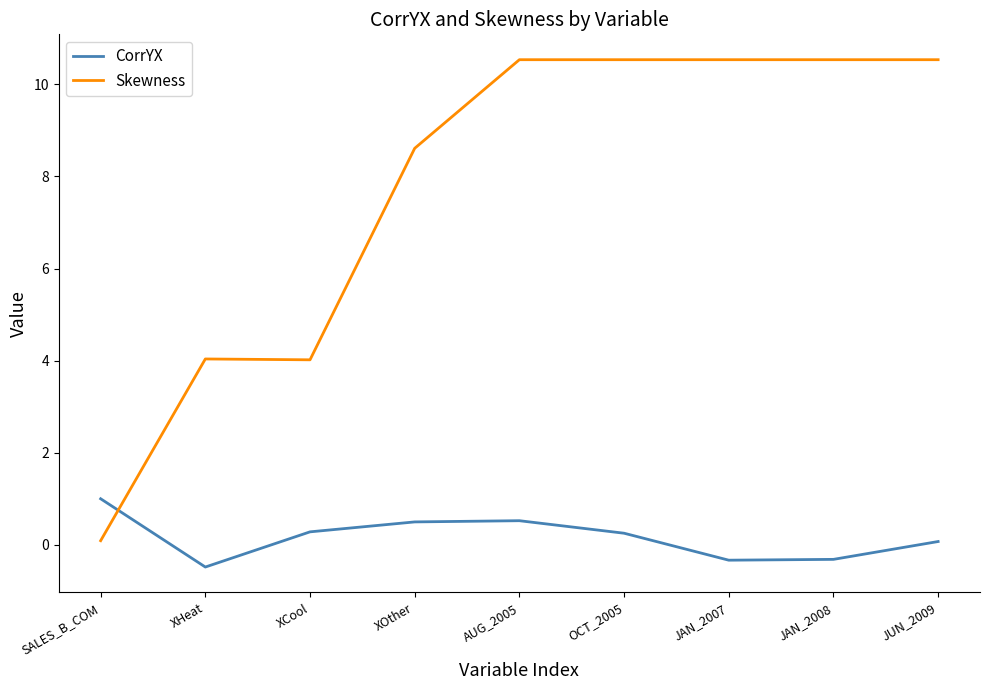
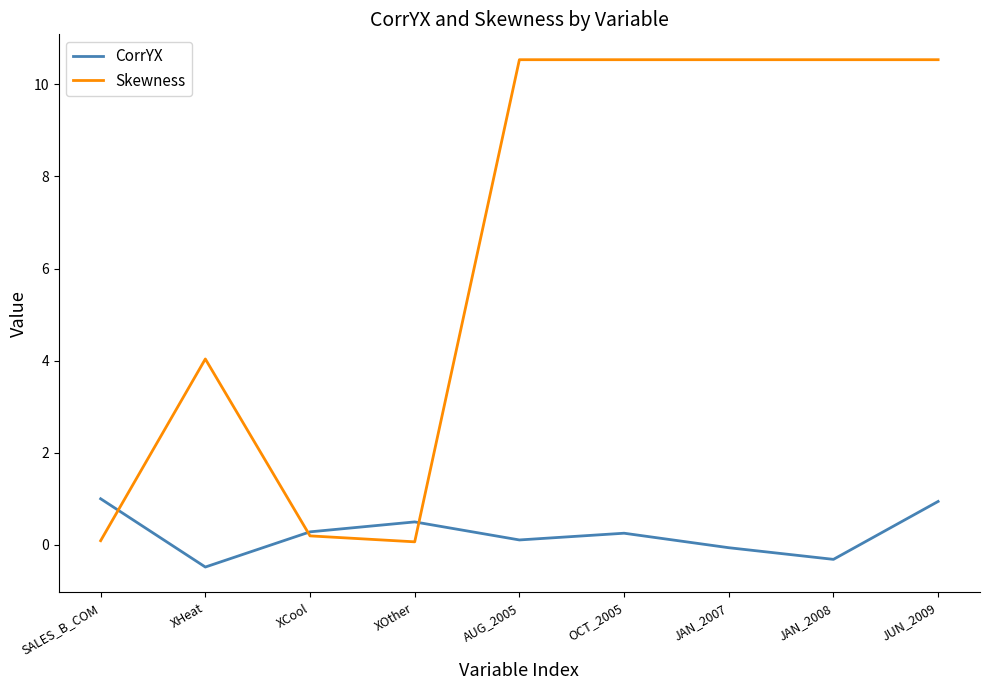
  {
    "CorrYX": {
      "SALES_B_COM": 1.0,
      "XHeat": -0.5,
      "XCool": 0.3,
      "XOther": 0.5,
-     "AUG_2005": 0.5,
+     "AUG_2005": 0.1,
      "OCT_2005": 0.3,
-     "JAN_2007": -0.3,
+     "JAN_2007": -0.1,
      "JAN_2008": -0.3,
-     "JUN_2009": 0.1
+     "JUN_2009": 0.9
    },
    "Skewness": {
      "SALES_B_COM": 0.1,
      "XHeat": 4.0,
-     "XCool": 4.0,
-     "XOther": 8.6,
+     "XCool": 0.2,
+     "XOther": 0.1,
      "AUG_2005": 10.5,
      "OCT_2005": 10.5,
      "JAN_2007": 10.5,
      "JAN_2008": 10.5,
      "JUN_2009": 10.5
    }
  }
